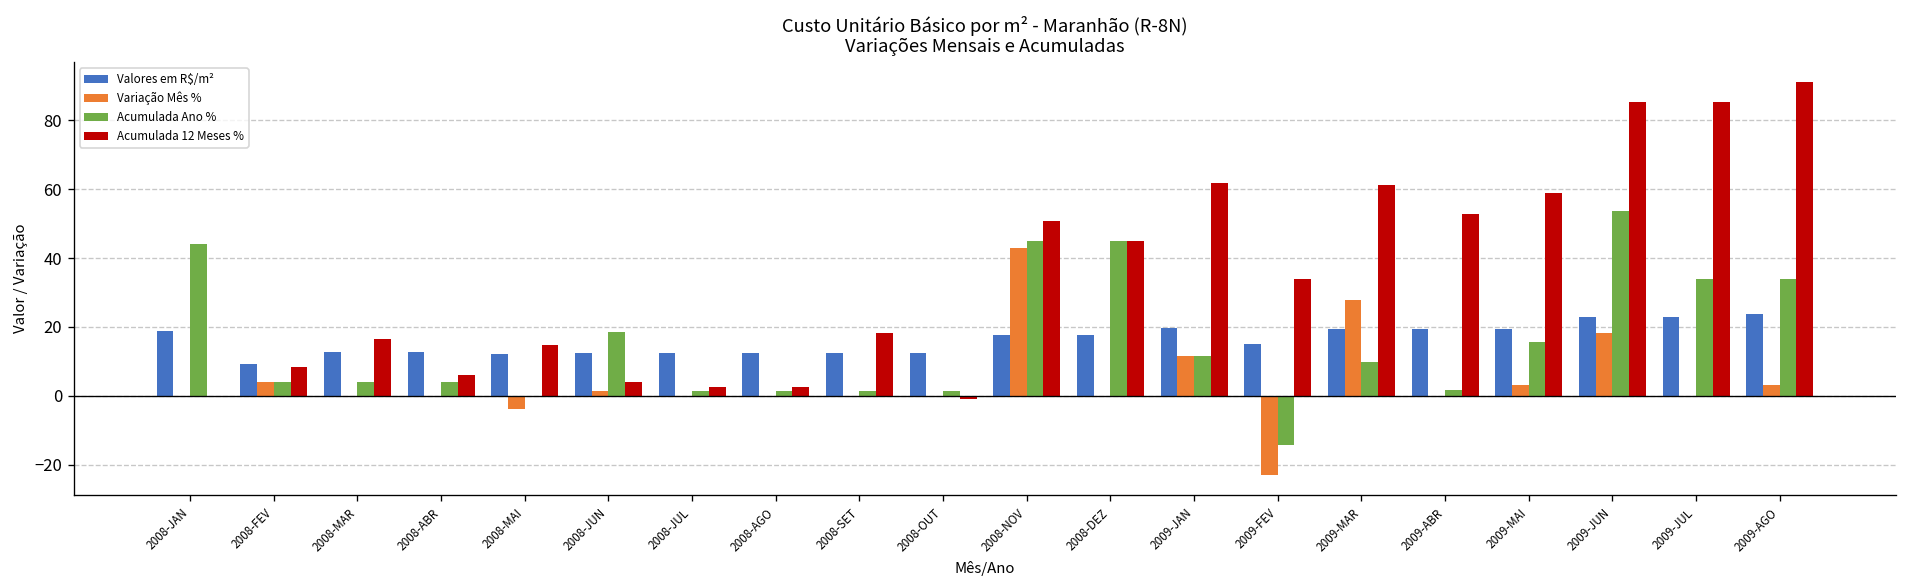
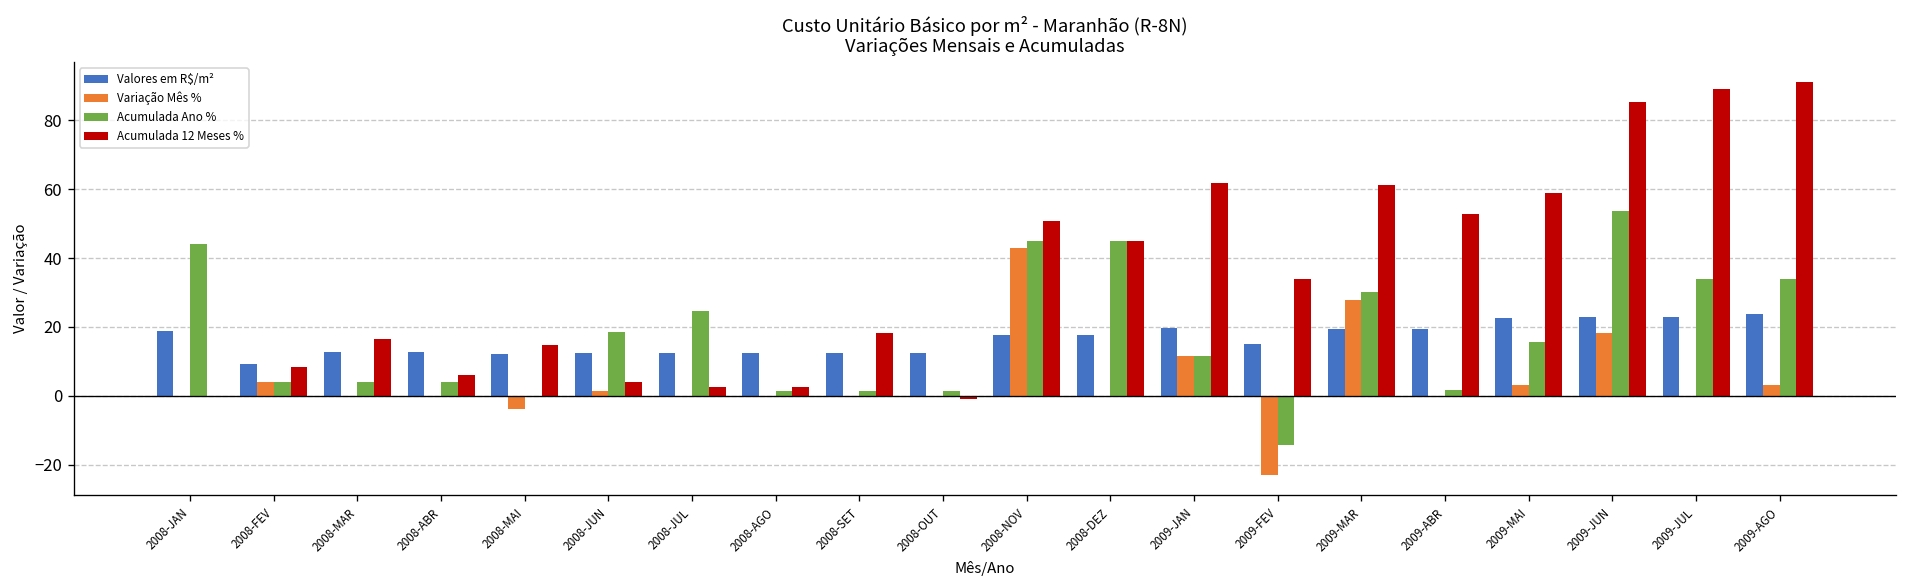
  {
    "Valores em R$/m²": {
      "2008-JAN": 19,
      "2008-FEV": 9,
      "2008-MAR": 13,
      "2008-ABR": 13,
      "2008-MAI": 12,
      "2008-JUN": 12,
      "2008-JUL": 12,
      "2008-AGO": 12,
      "2008-SET": 12,
      "2008-OUT": 12,
      "2008-NOV": 18,
      "2008-DEZ": 18,
      "2009-JAN": 20,
      "2009-FEV": 15,
      "2009-MAR": 19,
      "2009-ABR": 19,
-     "2009-MAI": 19,
+     "2009-MAI": 22,
      "2009-JUN": 23,
      "2009-JUL": 23,
      "2009-AGO": 24
    },
    "Variação Mês %": {
      "2008-JAN": 0,
      "2008-FEV": 4,
      "2008-MAR": 0,
      "2008-ABR": 0,
      "2008-MAI": -4,
      "2008-JUN": 1,
      "2008-JUL": 0,
      "2008-AGO": 0,
      "2008-SET": 0,
      "2008-OUT": 0,
      "2008-NOV": 43,
      "2008-DEZ": 0,
      "2009-JAN": 12,
      "2009-FEV": -23,
      "2009-MAR": 28,
      "2009-ABR": 0,
      "2009-MAI": 3,
      "2009-JUN": 18,
      "2009-JUL": 0,
      "2009-AGO": 3
    },
    "Acumulada Ano %": {
      "2008-JAN": 44,
      "2008-FEV": 4,
      "2008-MAR": 4,
      "2008-ABR": 4,
      "2008-MAI": 0,
      "2008-JUN": 18,
-     "2008-JUL": 1,
+     "2008-JUL": 25,
      "2008-AGO": 1,
      "2008-SET": 1,
      "2008-OUT": 1,
      "2008-NOV": 45,
      "2008-DEZ": 45,
      "2009-JAN": 12,
      "2009-FEV": -14,
-     "2009-MAR": 10,
+     "2009-MAR": 30,
      "2009-ABR": 2,
      "2009-MAI": 16,
      "2009-JUN": 54,
      "2009-JUL": 34,
      "2009-AGO": 34
    },
    "Acumulada 12 Meses %": {
      "2008-JAN": 0,
      "2008-FEV": 8,
      "2008-MAR": 16,
      "2008-ABR": 6,
      "2008-MAI": 15,
      "2008-JUN": 4,
      "2008-JUL": 2,
      "2008-AGO": 2,
      "2008-SET": 18,
      "2008-OUT": -1,
      "2008-NOV": 51,
      "2008-DEZ": 45,
      "2009-JAN": 62,
      "2009-FEV": 34,
      "2009-MAR": 61,
      "2009-ABR": 53,
      "2009-MAI": 59,
      "2009-JUN": 85,
-     "2009-JUL": 85,
+     "2009-JUL": 89,
      "2009-AGO": 91
    }
  }
